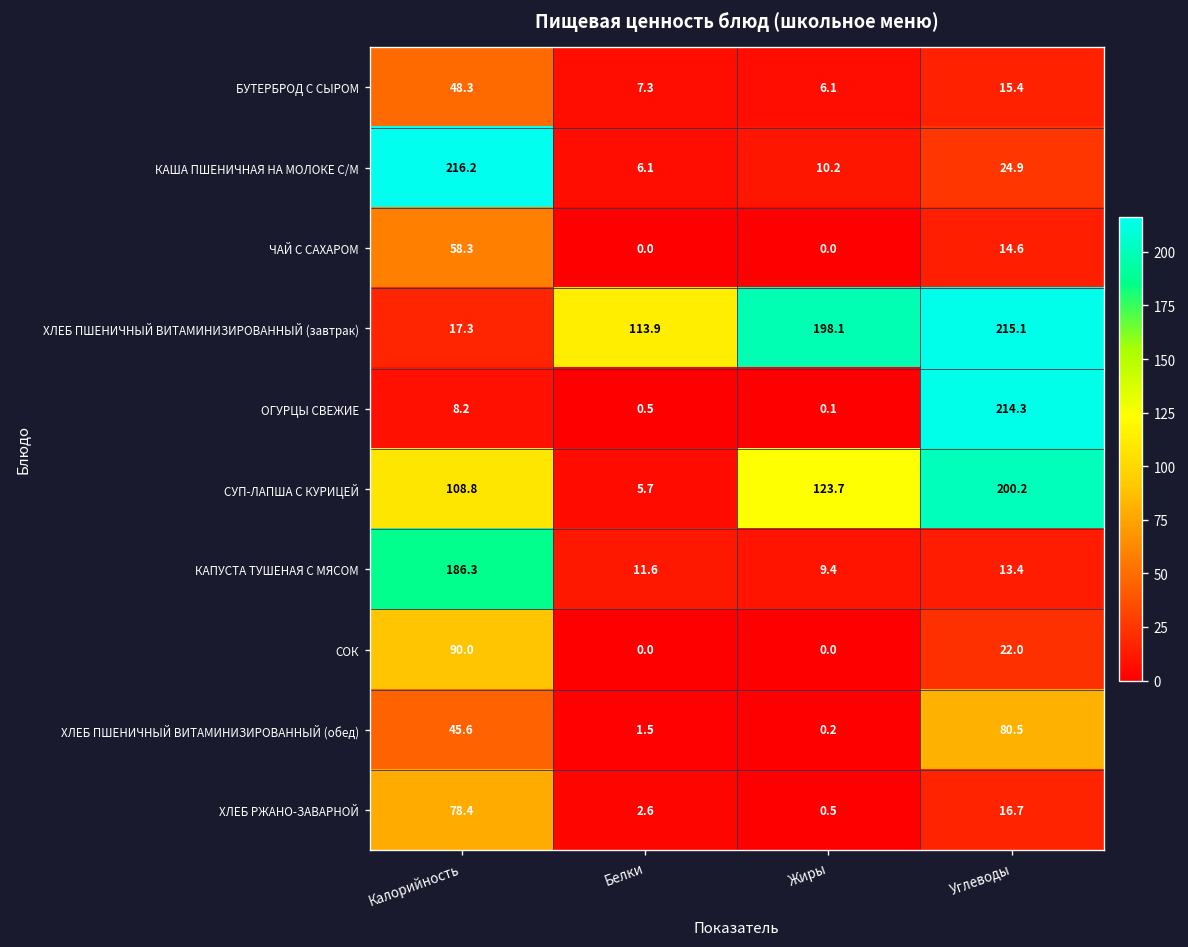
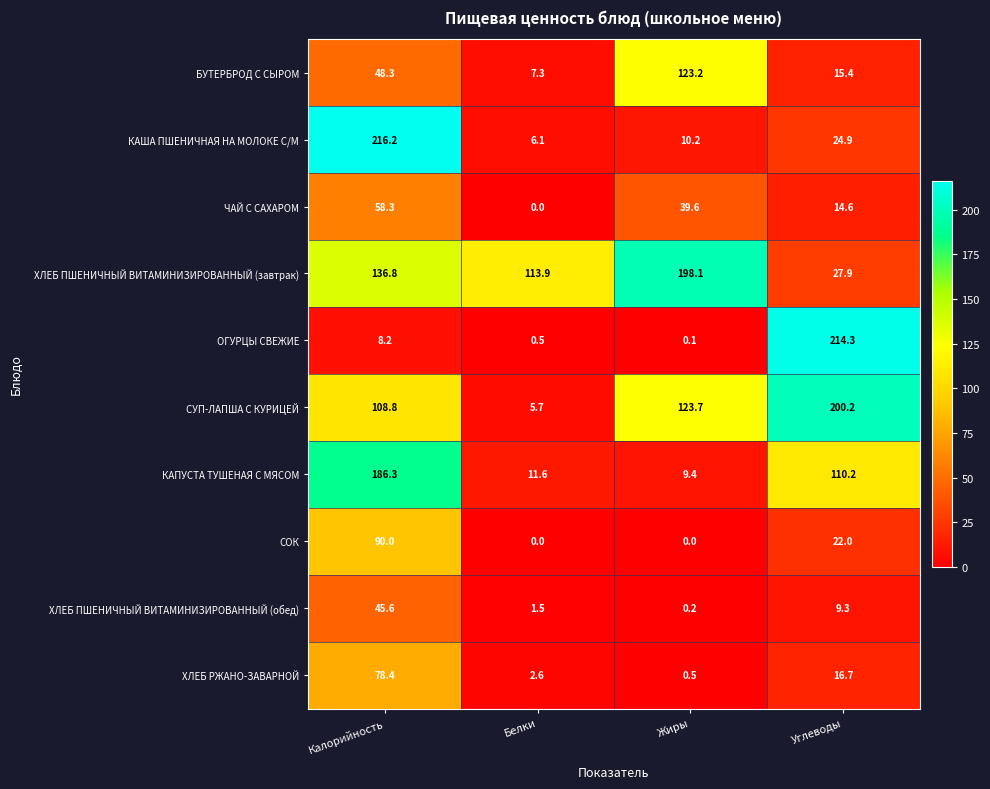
  {
    "БУТЕРБРОД С СЫРОМ": {
      "Калорийность": 48.3,
      "Белки": 7.3,
-     "Жиры": 6.1,
+     "Жиры": 123.2,
      "Углеводы": 15.4
    },
    "КАША ПШЕНИЧНАЯ НА МОЛОКЕ С/М": {
      "Калорийность": 216.2,
      "Белки": 6.1,
      "Жиры": 10.2,
      "Углеводы": 24.9
    },
    "ЧАЙ С САХАРОМ": {
      "Калорийность": 58.3,
      "Белки": 0.0,
-     "Жиры": 0.0,
+     "Жиры": 39.6,
      "Углеводы": 14.6
    },
    "ХЛЕБ ПШЕНИЧНЫЙ ВИТАМИНИЗИРОВАННЫЙ (завтрак)": {
-     "Калорийность": 17.3,
+     "Калорийность": 136.8,
      "Белки": 113.9,
      "Жиры": 198.1,
-     "Углеводы": 215.1
+     "Углеводы": 27.9
    },
    "ОГУРЦЫ СВЕЖИЕ": {
      "Калорийность": 8.2,
      "Белки": 0.5,
      "Жиры": 0.1,
      "Углеводы": 214.3
    },
    "СУП-ЛАПША С КУРИЦЕЙ": {
      "Калорийность": 108.8,
      "Белки": 5.7,
      "Жиры": 123.7,
      "Углеводы": 200.2
    },
    "КАПУСТА ТУШЕНАЯ С МЯСОМ": {
      "Калорийность": 186.3,
      "Белки": 11.6,
      "Жиры": 9.4,
-     "Углеводы": 13.4
+     "Углеводы": 110.2
    },
    "СОК": {
      "Калорийность": 90.0,
      "Белки": 0.0,
      "Жиры": 0.0,
      "Углеводы": 22.0
    },
    "ХЛЕБ ПШЕНИЧНЫЙ ВИТАМИНИЗИРОВАННЫЙ (обед)": {
      "Калорийность": 45.6,
      "Белки": 1.5,
      "Жиры": 0.2,
-     "Углеводы": 80.5
+     "Углеводы": 9.3
    },
    "ХЛЕБ РЖАНО-ЗАВАРНОЙ": {
      "Калорийность": 78.4,
      "Белки": 2.6,
      "Жиры": 0.5,
      "Углеводы": 16.7
    }
  }
